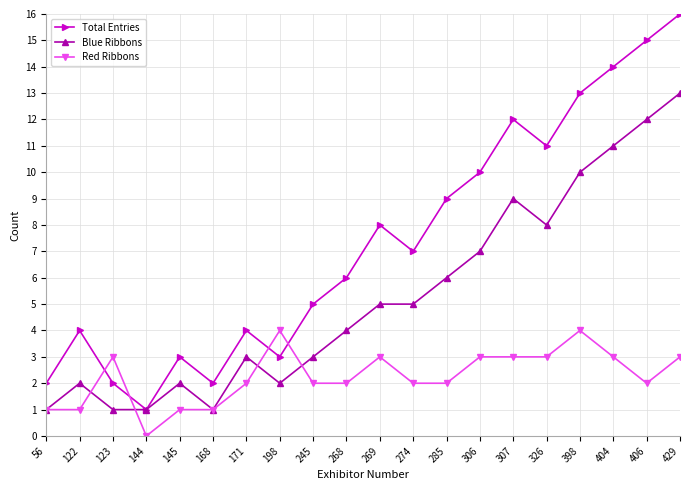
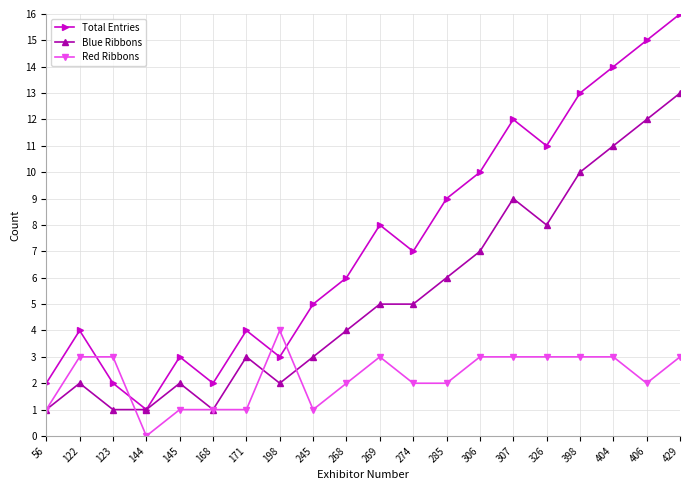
  {
    "Red Ribbons": {
-     "122": 1,
+     "122": 3,
      "123": 3,
      "144": 0,
      "145": 1,
-     "171": 2,
+     "171": 1,
      "198": 4,
-     "245": 2,
+     "245": 1,
      "268": 2,
      "269": 3,
      "274": 2,
      "285": 2,
      "306": 3,
      "307": 3,
      "326": 3,
-     "398": 4,
+     "398": 3,
      "404": 3,
      "406": 2,
      "429": 3
    }
  }
